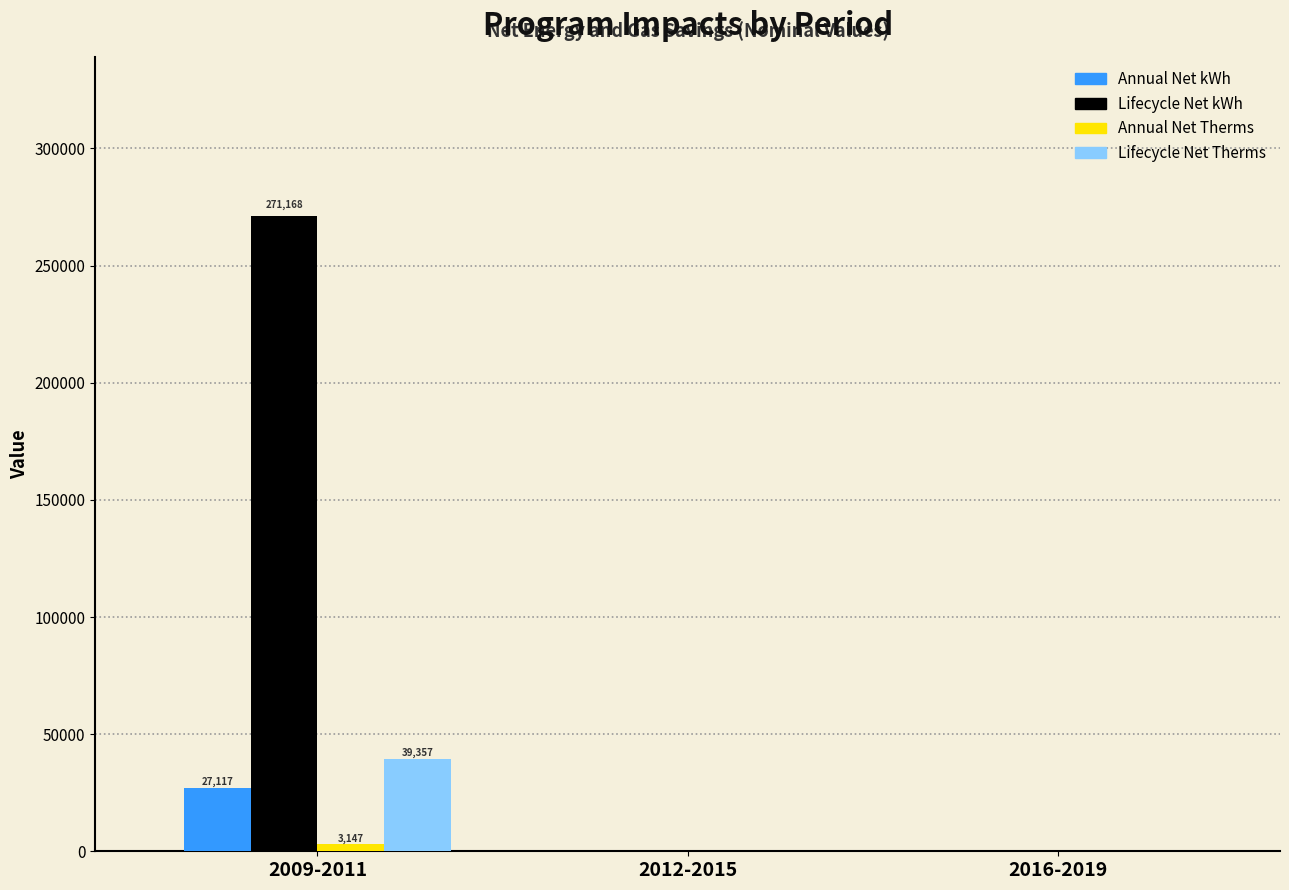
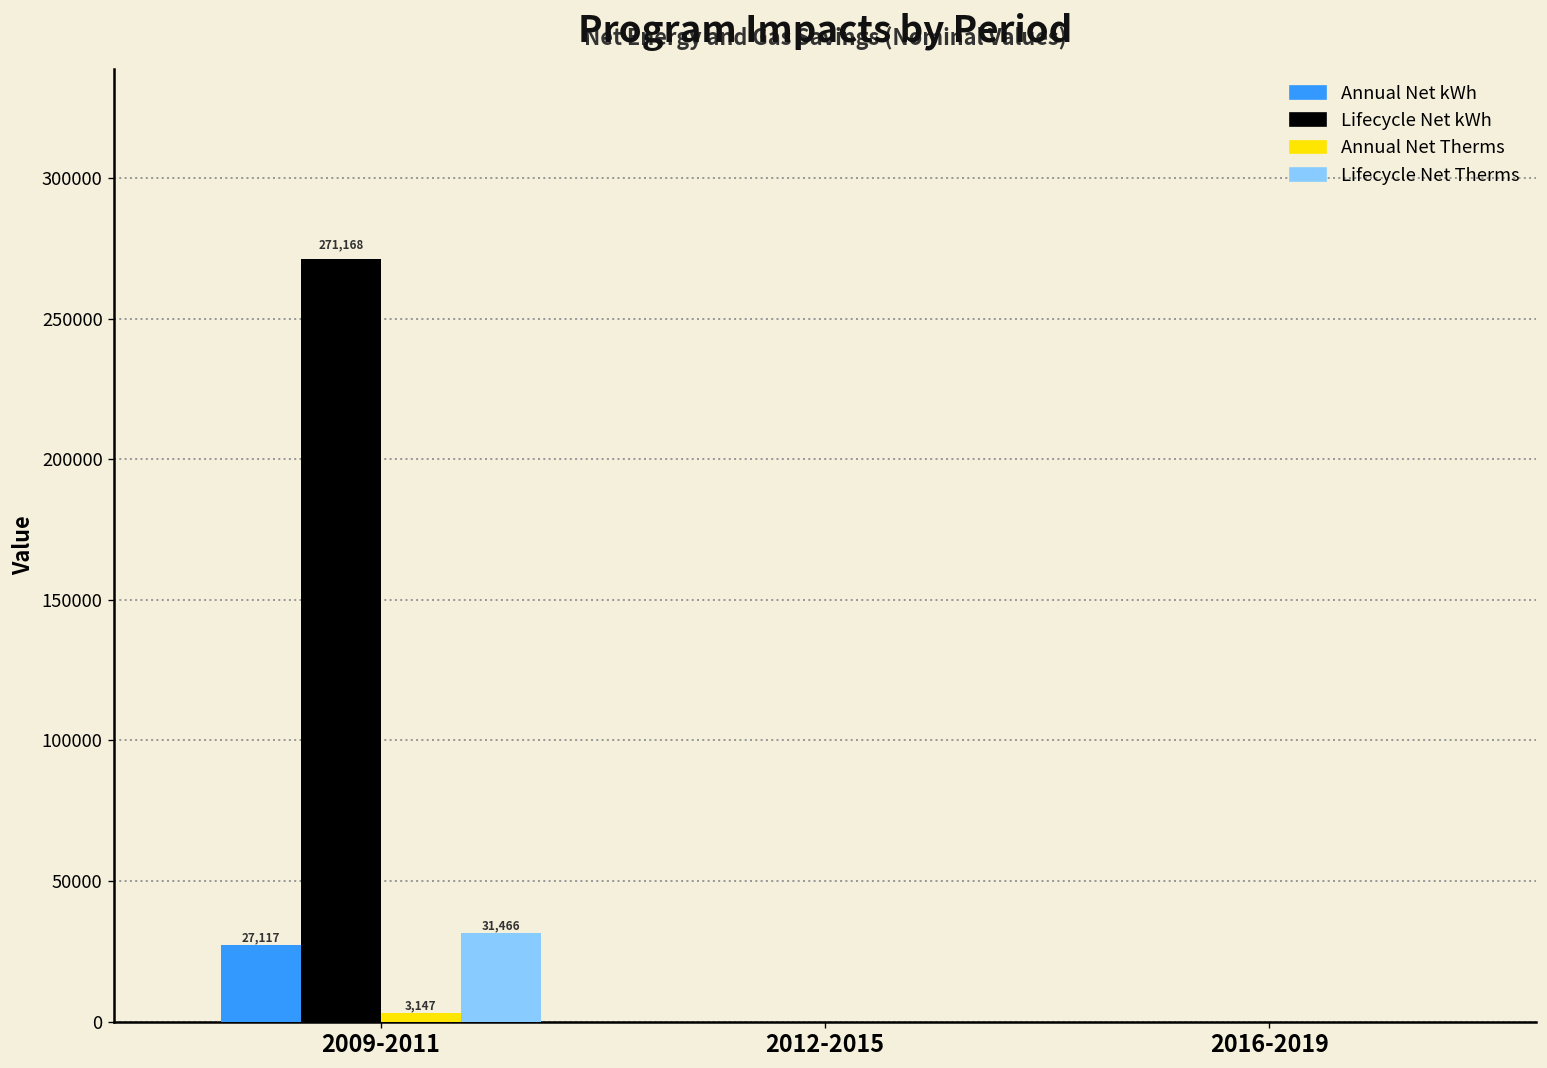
  {
    "Annual Net kWh": {
      "2009-2011": "27,117"
    },
    "Lifecycle Net kWh": {
      "2009-2011": "271,168"
    },
    "Annual Net Therms": {
      "2009-2011": "3,147"
    },
    "Lifecycle Net Therms": {
-     "2009-2011": "39,357"
+     "2009-2011": "31,466"
    }
  }
